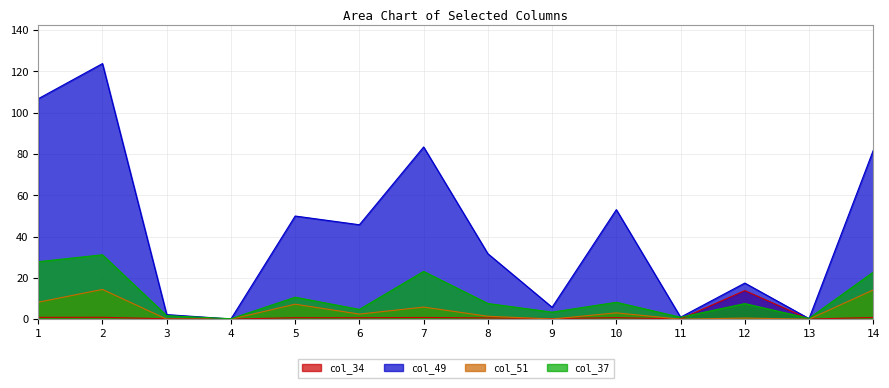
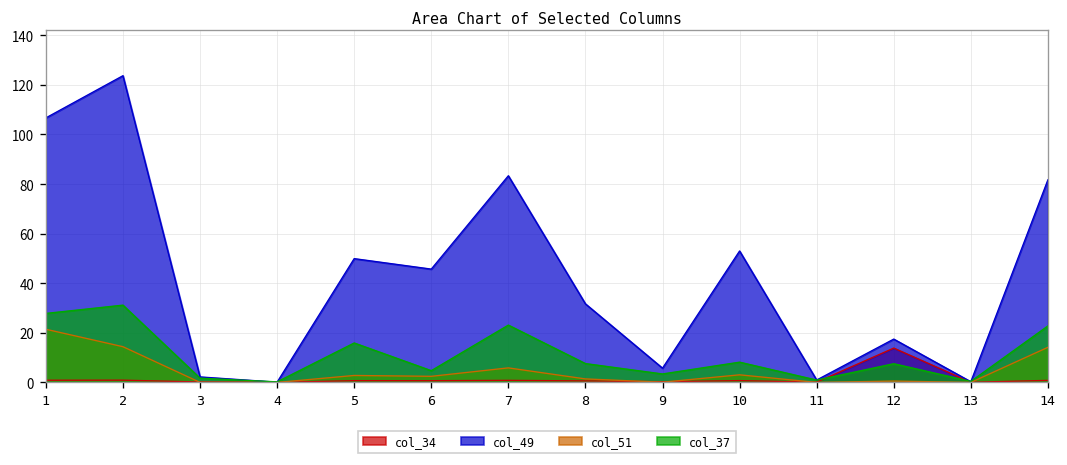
  {
    "col_34": {
      "1": 1,
      "2": 1,
      "5": 1,
      "6": 1,
      "7": 1,
      "10": 1,
      "12": 14,
      "14": 1
    },
    "col_49": {
      "1": 107,
      "2": 124,
      "5": 50,
      "6": 46,
      "7": 83,
      "8": 32,
      "9": 6,
      "10": 53,
      "12": 17,
      "14": 82
    },
    "col_51": {
-     "1": 8,
+     "1": 21,
      "2": 14,
-     "5": 7,
+     "5": 3,
      "6": 2,
      "7": 6,
      "10": 3,
      "12": 1,
      "14": 14
    },
    "col_37": {
      "1": 28,
      "2": 31,
-     "5": 11,
+     "5": 16,
      "6": 5,
      "7": 23,
      "8": 8,
      "9": 3,
      "10": 8,
      "12": 8,
      "14": 23
    }
  }
